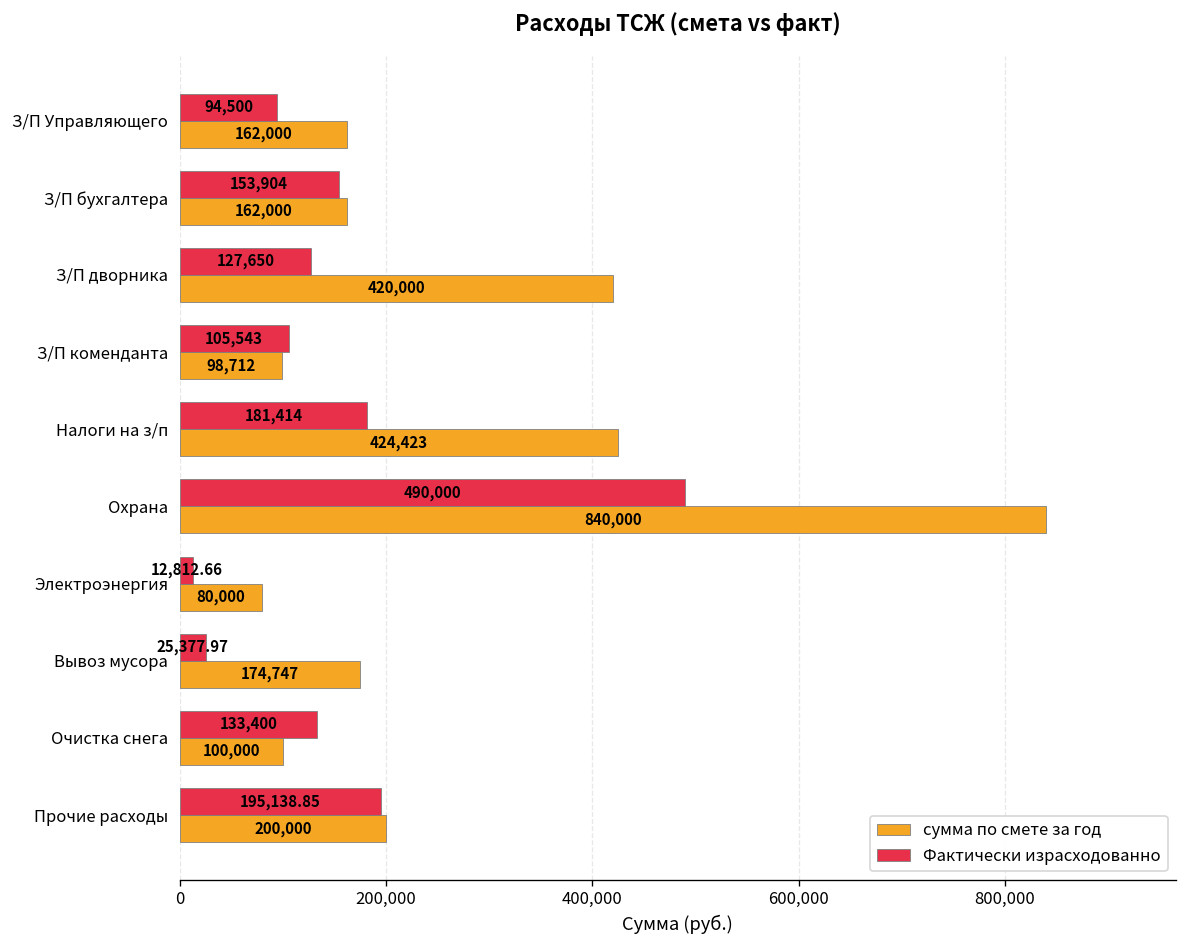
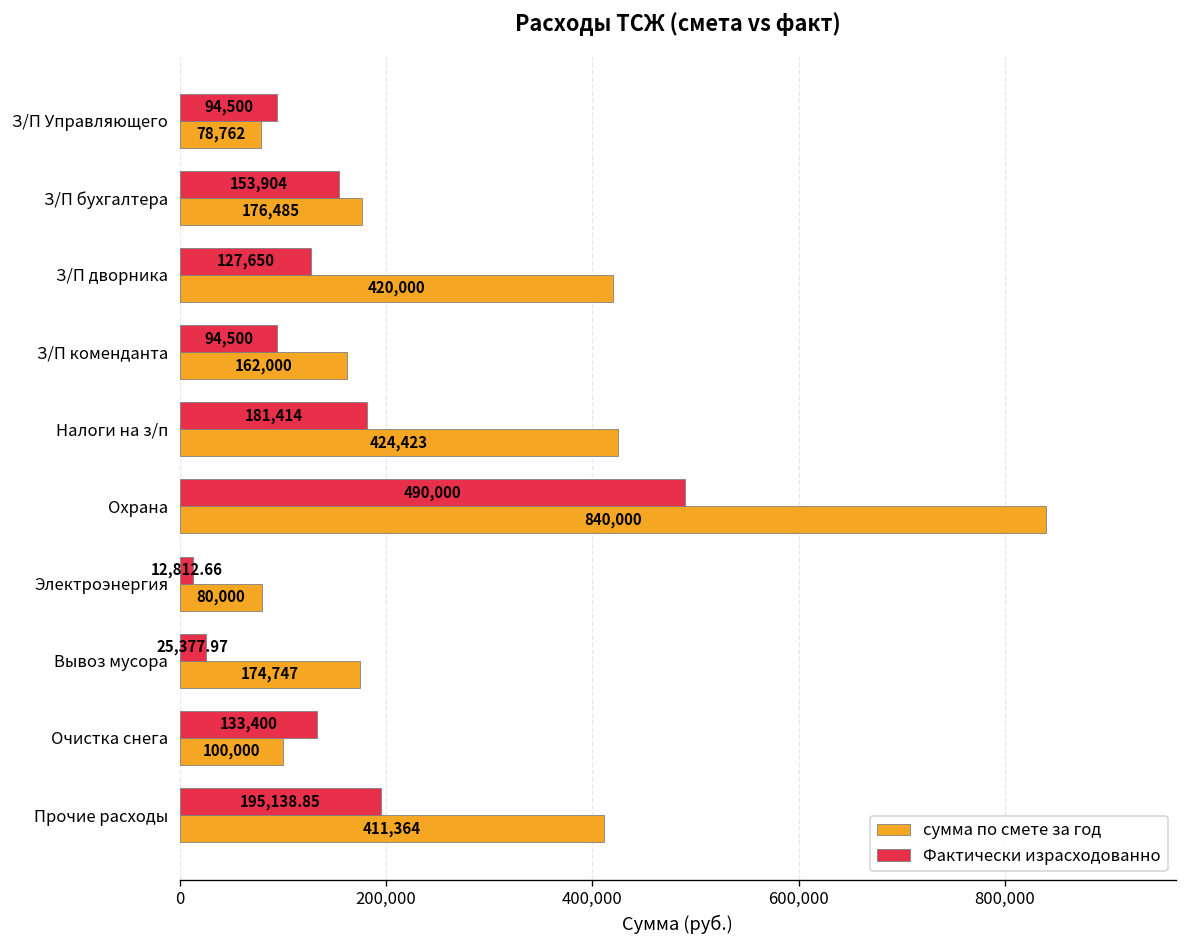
  {
    "сумма по смете за год": {
-     "З/П Управляющего": "162,000",
-     "З/П бухгалтера": "162,000",
+     "З/П Управляющего": "78,762",
+     "З/П бухгалтера": "176,485",
      "З/П дворника": "420,000",
-     "З/П коменданта": "98,712",
+     "З/П коменданта": "162,000",
      "Налоги на з/п": "424,423",
      "Охрана": "840,000",
      "Электроэнергия": "80,000",
      "Вывоз мусора": "174,747",
      "Очистка снега": "100,000",
-     "Прочие расходы": "200,000"
+     "Прочие расходы": "411,364"
    },
    "Фактически израсходованно": {
      "З/П Управляющего": "94,500",
      "З/П бухгалтера": "153,904",
      "З/П дворника": "127,650",
-     "З/П коменданта": "105,543",
+     "З/П коменданта": "94,500",
      "Налоги на з/п": "181,414",
      "Охрана": "490,000",
      "Электроэнергия": "12,812.66",
      "Вывоз мусора": "25,377.97",
      "Очистка снега": "133,400",
      "Прочие расходы": "195,138.85"
    }
  }
